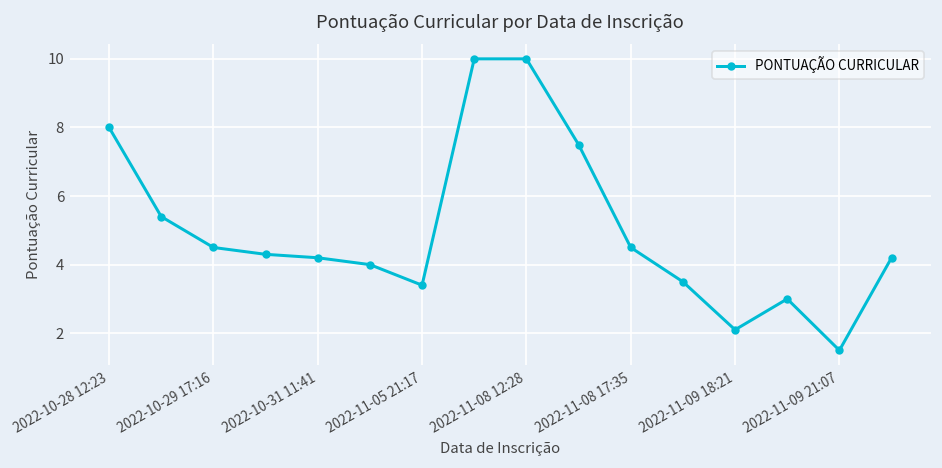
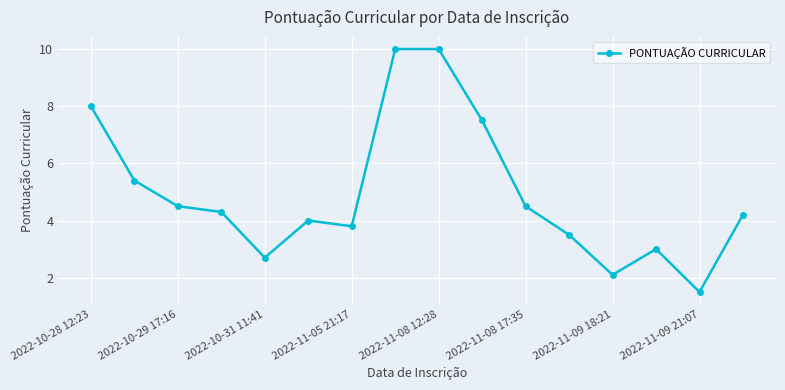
  {
    "2022-10-28 12:23": 8.0,
    "2022-10-29 17:16": 4.5,
-   "2022-10-31 11:41": 4.2,
-   "2022-11-05 21:17": 3.4,
+   "2022-10-31 11:41": 2.7,
+   "2022-11-05 21:17": 3.8,
    "2022-11-08 12:28": 10.0,
    "2022-11-09 18:21": 2.1,
    "2022-11-09 21:07": 1.5
  }
